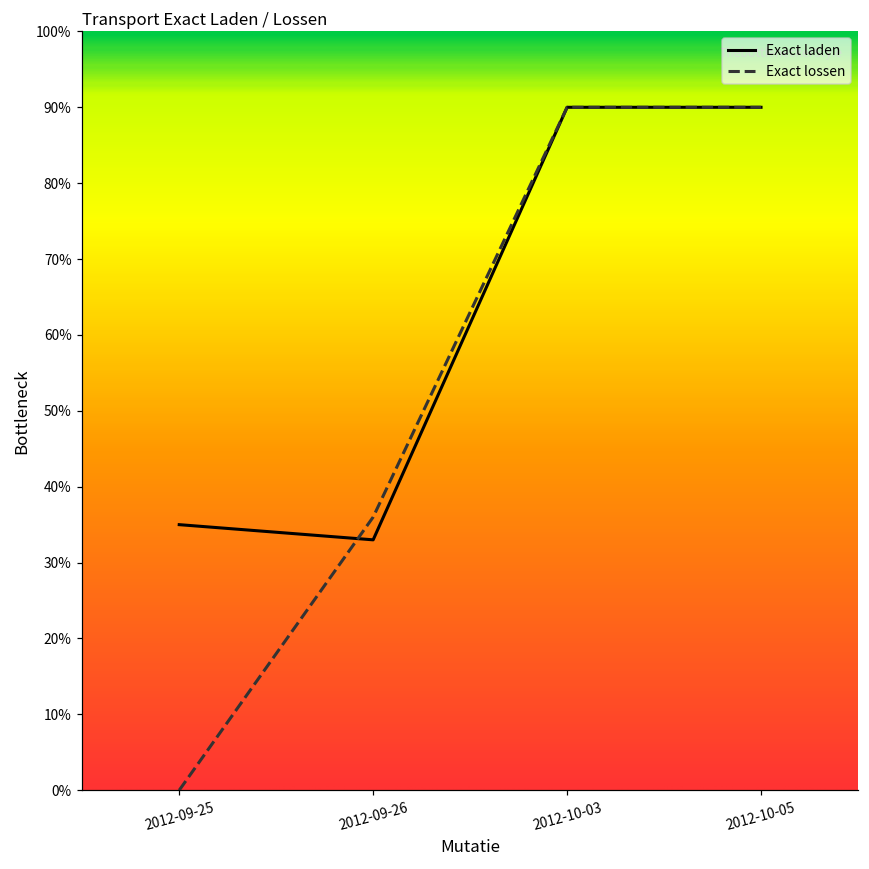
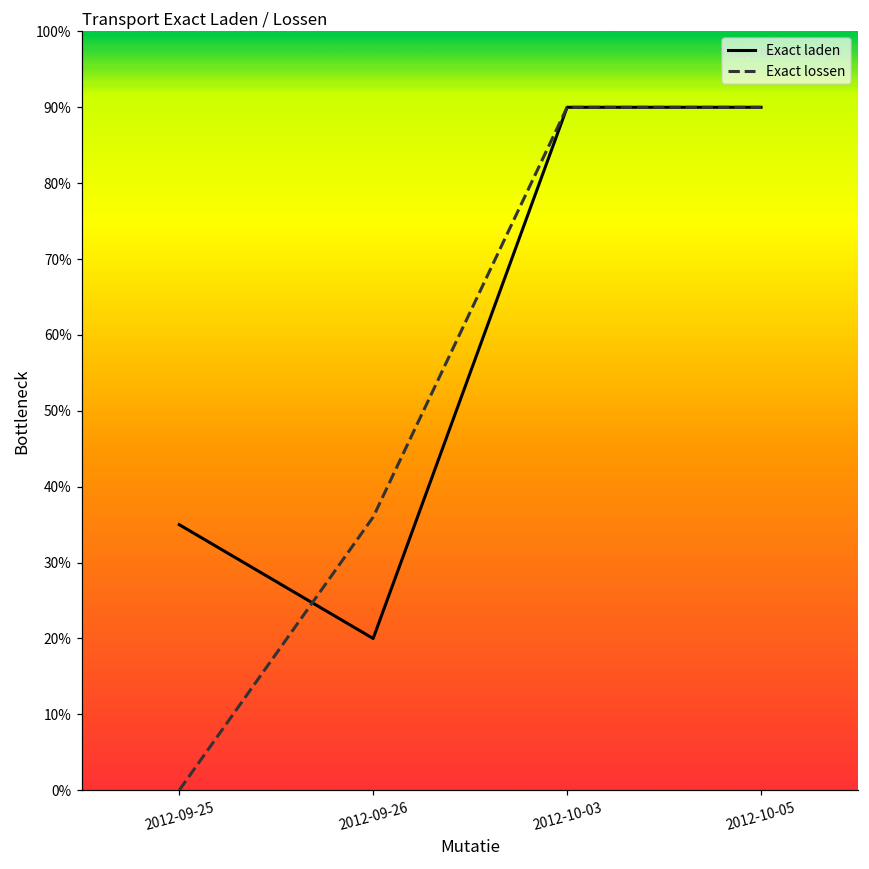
  {
    "Exact laden": {
      "2012-09-25": "35%",
-     "2012-09-26": "33%"
+     "2012-09-26": "20%"
    },
    "Exact lossen": {
      "2012-09-25": "0%",
      "2012-09-26": "36%"
    }
  }
